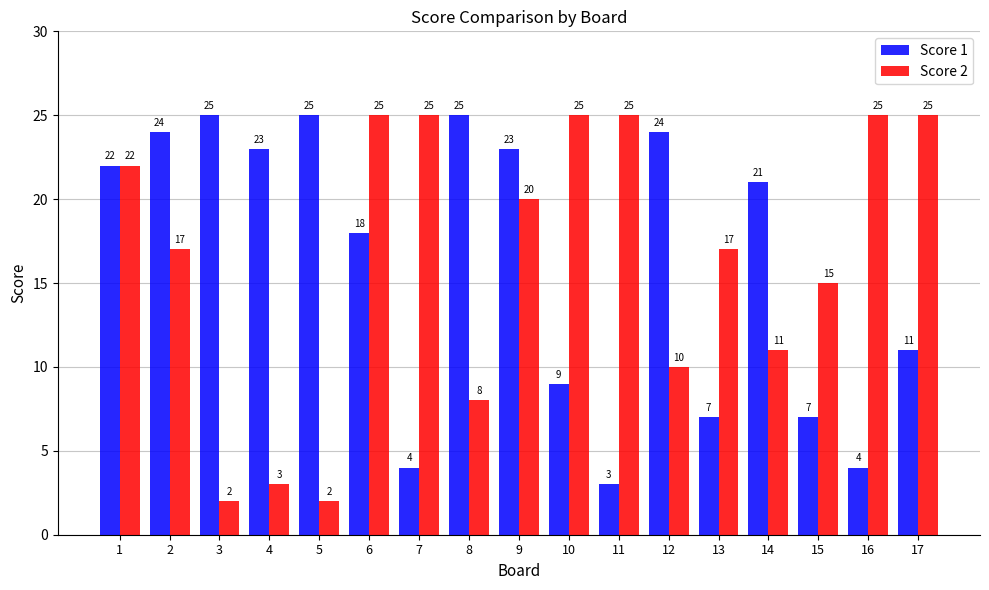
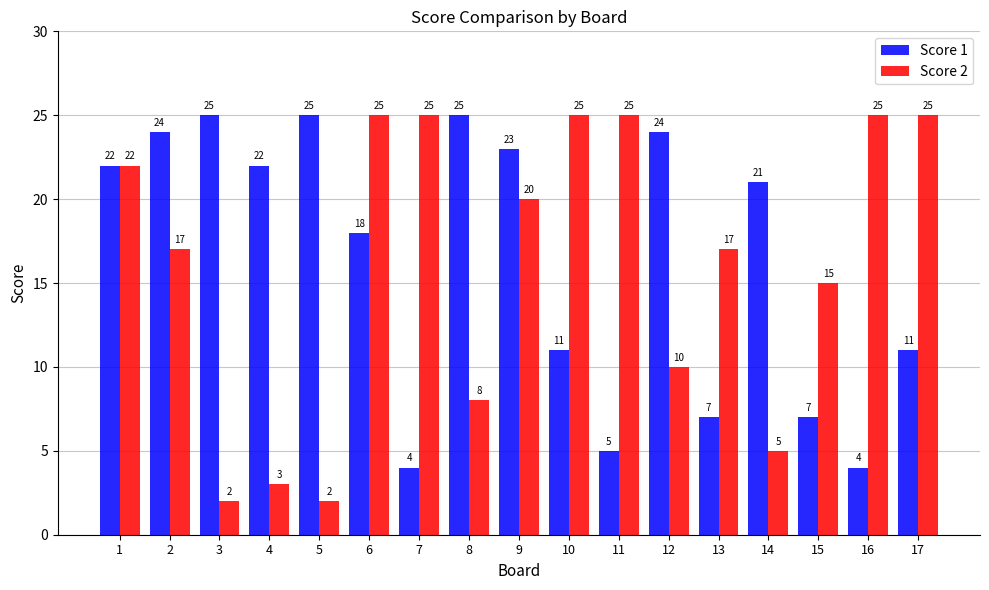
  {
    "Score 1": {
      "1": 22,
      "2": 24,
      "3": 25,
-     "4": 23,
+     "4": 22,
      "5": 25,
      "6": 18,
      "7": 4,
      "8": 25,
      "9": 23,
-     "10": 9,
-     "11": 3,
+     "10": 11,
+     "11": 5,
      "12": 24,
      "13": 7,
      "14": 21,
      "15": 7,
      "16": 4,
      "17": 11
    },
    "Score 2": {
      "1": 22,
      "2": 17,
      "3": 2,
      "4": 3,
      "5": 2,
      "6": 25,
      "7": 25,
      "8": 8,
      "9": 20,
      "10": 25,
      "11": 25,
      "12": 10,
      "13": 17,
-     "14": 11,
+     "14": 5,
      "15": 15,
      "16": 25,
      "17": 25
    }
  }
